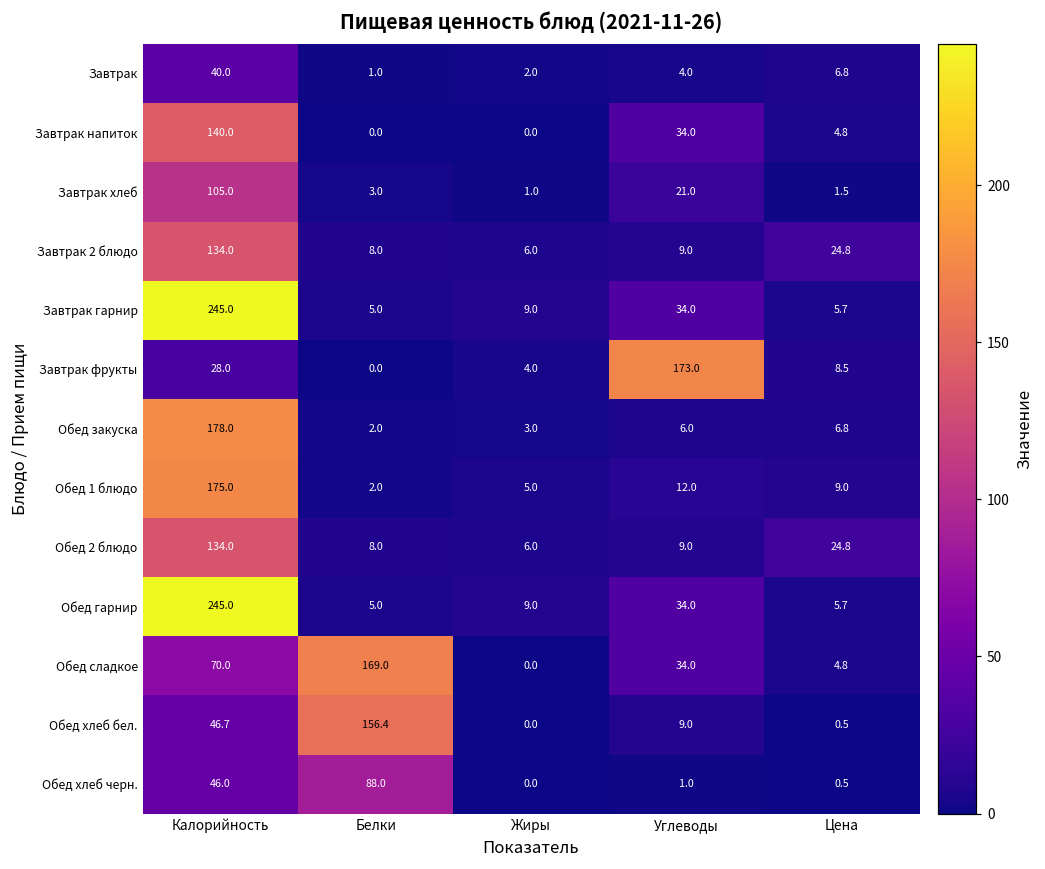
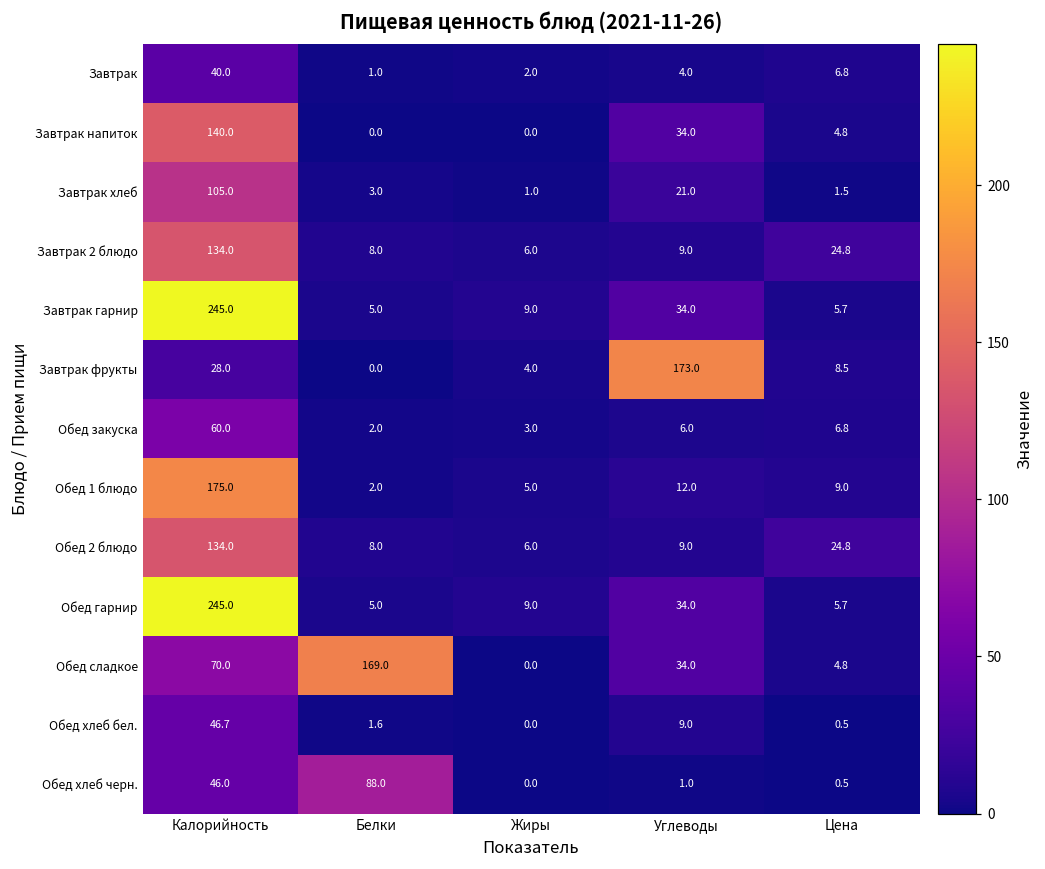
  {
    "Завтрак": {
      "Калорийность": 40.0,
      "Белки": 1.0,
      "Жиры": 2.0,
      "Углеводы": 4.0,
      "Цена": 6.8
    },
    "Завтрак напиток": {
      "Калорийность": 140.0,
      "Белки": 0.0,
      "Жиры": 0.0,
      "Углеводы": 34.0,
      "Цена": 4.8
    },
    "Завтрак хлеб": {
      "Калорийность": 105.0,
      "Белки": 3.0,
      "Жиры": 1.0,
      "Углеводы": 21.0,
      "Цена": 1.5
    },
    "Завтрак 2 блюдо": {
      "Калорийность": 134.0,
      "Белки": 8.0,
      "Жиры": 6.0,
      "Углеводы": 9.0,
      "Цена": 24.8
    },
    "Завтрак гарнир": {
      "Калорийность": 245.0,
      "Белки": 5.0,
      "Жиры": 9.0,
      "Углеводы": 34.0,
      "Цена": 5.7
    },
    "Завтрак фрукты": {
      "Калорийность": 28.0,
      "Белки": 0.0,
      "Жиры": 4.0,
      "Углеводы": 173.0,
      "Цена": 8.5
    },
    "Обед закуска": {
-     "Калорийность": 178.0,
+     "Калорийность": 60.0,
      "Белки": 2.0,
      "Жиры": 3.0,
      "Углеводы": 6.0,
      "Цена": 6.8
    },
    "Обед 1 блюдо": {
      "Калорийность": 175.0,
      "Белки": 2.0,
      "Жиры": 5.0,
      "Углеводы": 12.0,
      "Цена": 9.0
    },
    "Обед 2 блюдо": {
      "Калорийность": 134.0,
      "Белки": 8.0,
      "Жиры": 6.0,
      "Углеводы": 9.0,
      "Цена": 24.8
    },
    "Обед гарнир": {
      "Калорийность": 245.0,
      "Белки": 5.0,
      "Жиры": 9.0,
      "Углеводы": 34.0,
      "Цена": 5.7
    },
    "Обед сладкое": {
      "Калорийность": 70.0,
      "Белки": 169.0,
      "Жиры": 0.0,
      "Углеводы": 34.0,
      "Цена": 4.8
    },
    "Обед хлеб бел.": {
      "Калорийность": 46.7,
-     "Белки": 156.4,
+     "Белки": 1.6,
      "Жиры": 0.0,
      "Углеводы": 9.0,
      "Цена": 0.5
    },
    "Обед хлеб черн.": {
      "Калорийность": 46.0,
      "Белки": 88.0,
      "Жиры": 0.0,
      "Углеводы": 1.0,
      "Цена": 0.5
    }
  }
